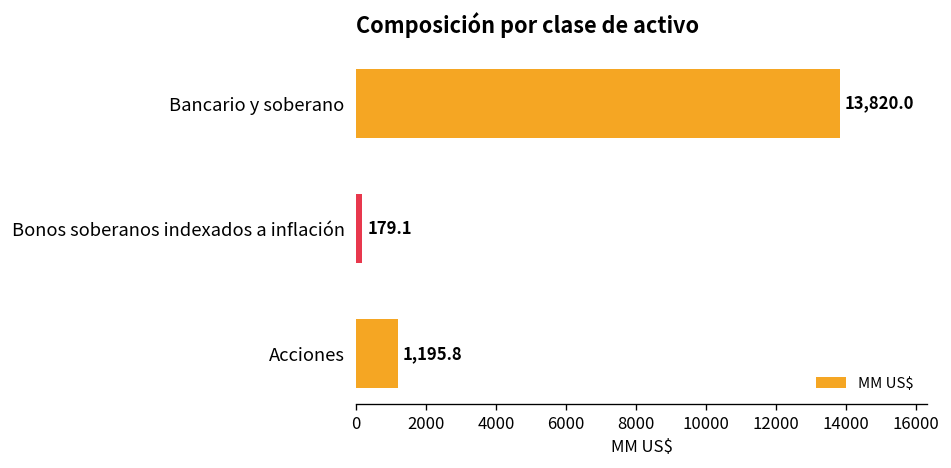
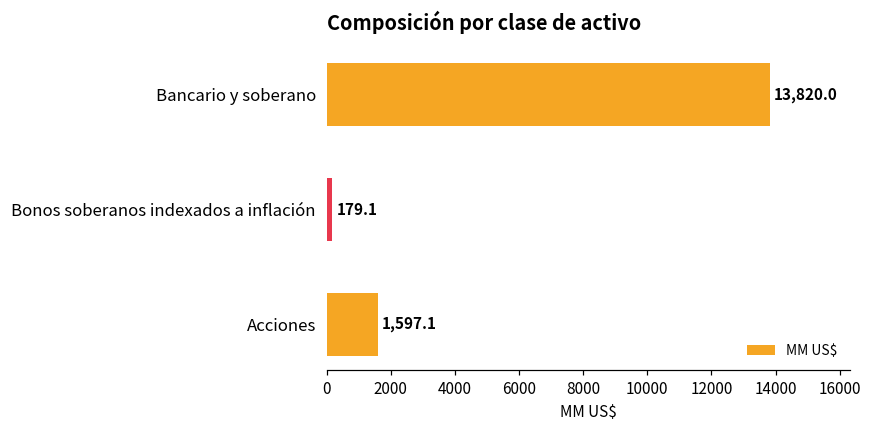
  {
    "Bancario y soberano": "13,820.0",
    "Bonos soberanos indexados a inflación": "179.1",
-   "Acciones": "1,195.8"
+   "Acciones": "1,597.1"
  }
